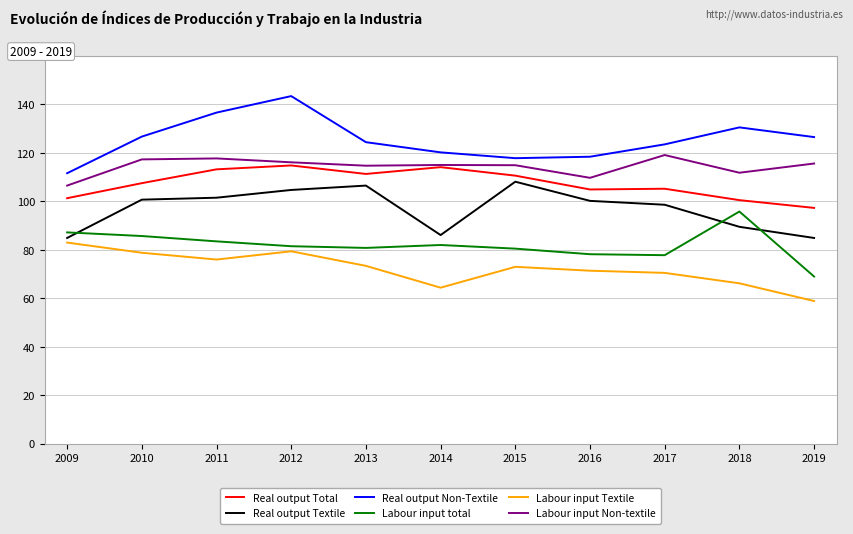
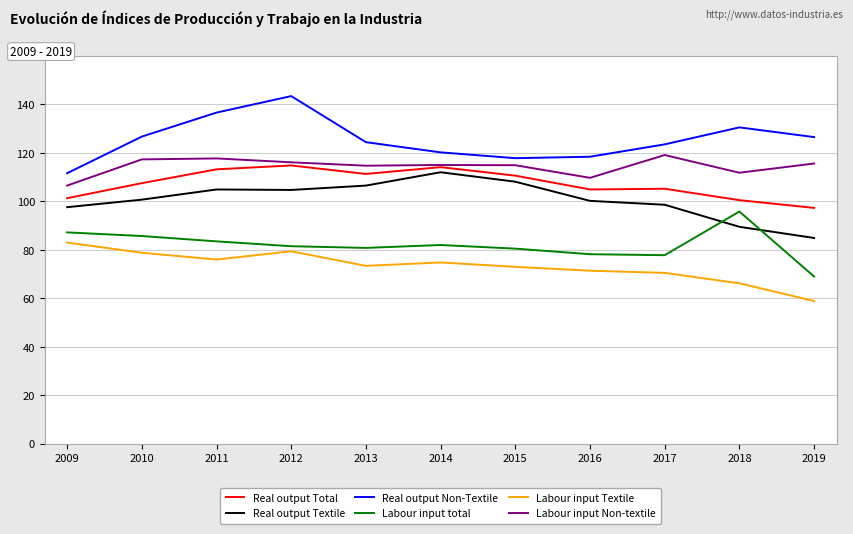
  {
    "Real output Total": {
      "2009": 101,
      "2010": 108,
      "2011": 113,
      "2012": 115,
      "2013": 111,
      "2015": 111,
      "2016": 105,
      "2017": 105,
      "2018": 101,
      "2019": 97
    },
    "Real output Textile": {
-     "2009": 85,
+     "2009": 98,
      "2010": 101,
-     "2011": 102,
+     "2011": 105,
      "2012": 105,
      "2013": 107,
-     "2014": 86,
+     "2014": 112,
      "2015": 108,
      "2016": 100,
      "2017": 99,
      "2018": 90,
      "2019": 85
    },
    "Real output Non-Textile": {
      "2009": 112,
      "2010": 127,
      "2011": 137,
      "2012": 143,
      "2013": 124,
      "2014": 120,
      "2015": 118,
      "2016": 118,
      "2017": 124,
      "2018": 131,
      "2019": 127
    },
    "Labour input total": {
      "2009": 87,
      "2010": 86,
      "2011": 84,
      "2012": 82,
      "2013": 81,
      "2014": 82,
      "2015": 81,
      "2016": 78,
      "2017": 78,
      "2018": 96,
      "2019": 69
    },
    "Labour input Textile": {
      "2009": 83,
      "2010": 79,
      "2011": 76,
      "2012": 79,
      "2013": 73,
-     "2014": 64,
+     "2014": 75,
      "2015": 73,
      "2016": 71,
      "2017": 71,
      "2018": 66,
      "2019": 59
    },
    "Labour input Non-textile": {
      "2009": 107,
      "2010": 117,
      "2011": 118,
      "2012": 116,
      "2013": 115,
      "2015": 115,
      "2016": 110,
      "2017": 119,
      "2018": 112,
      "2019": 116
    }
  }
